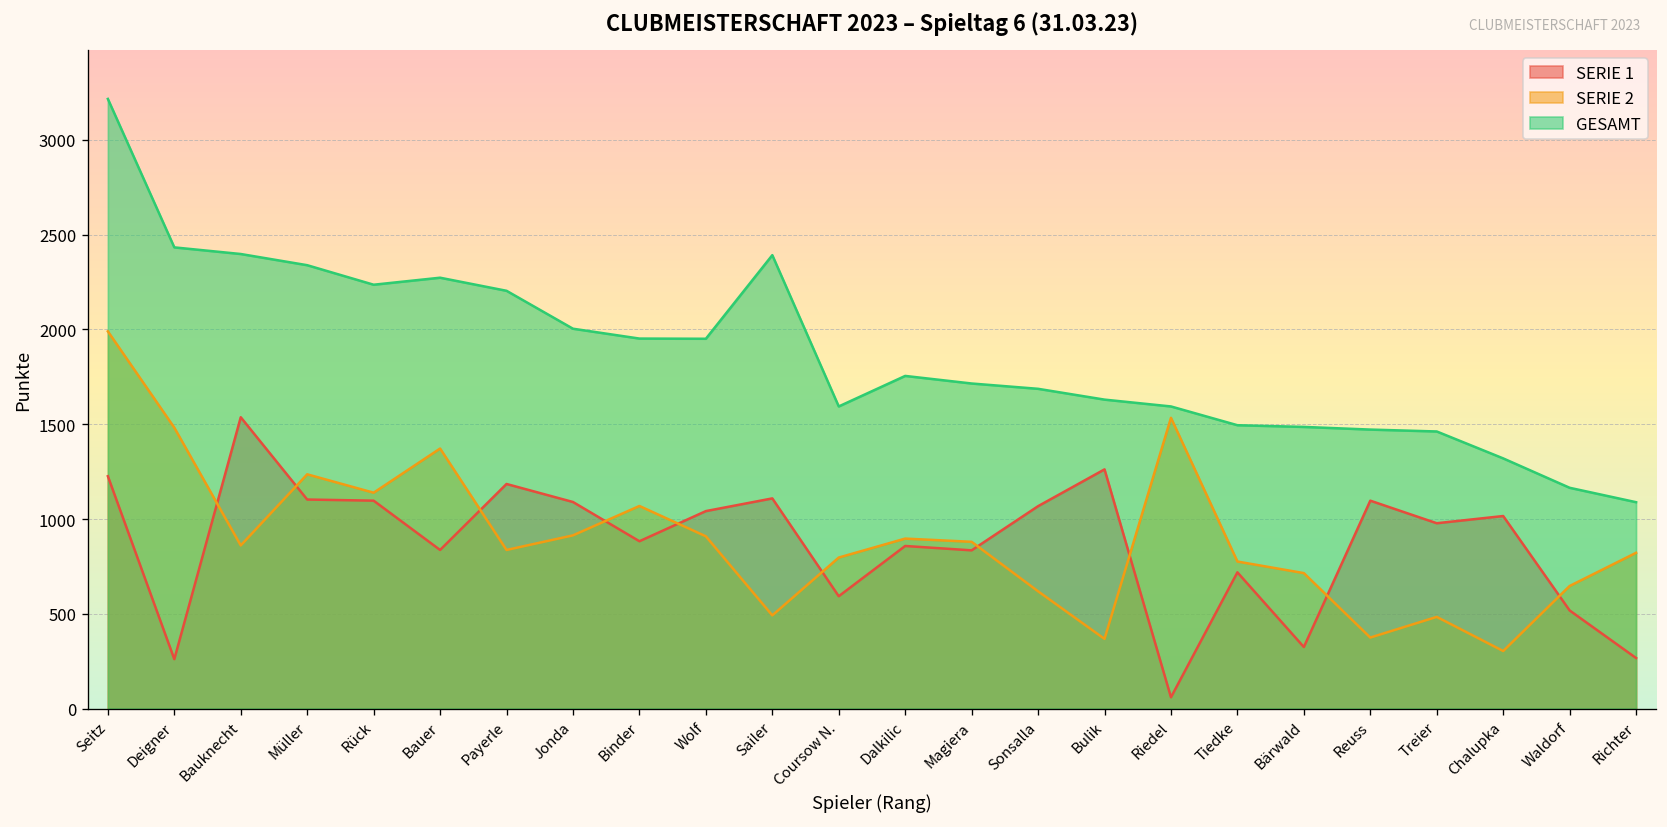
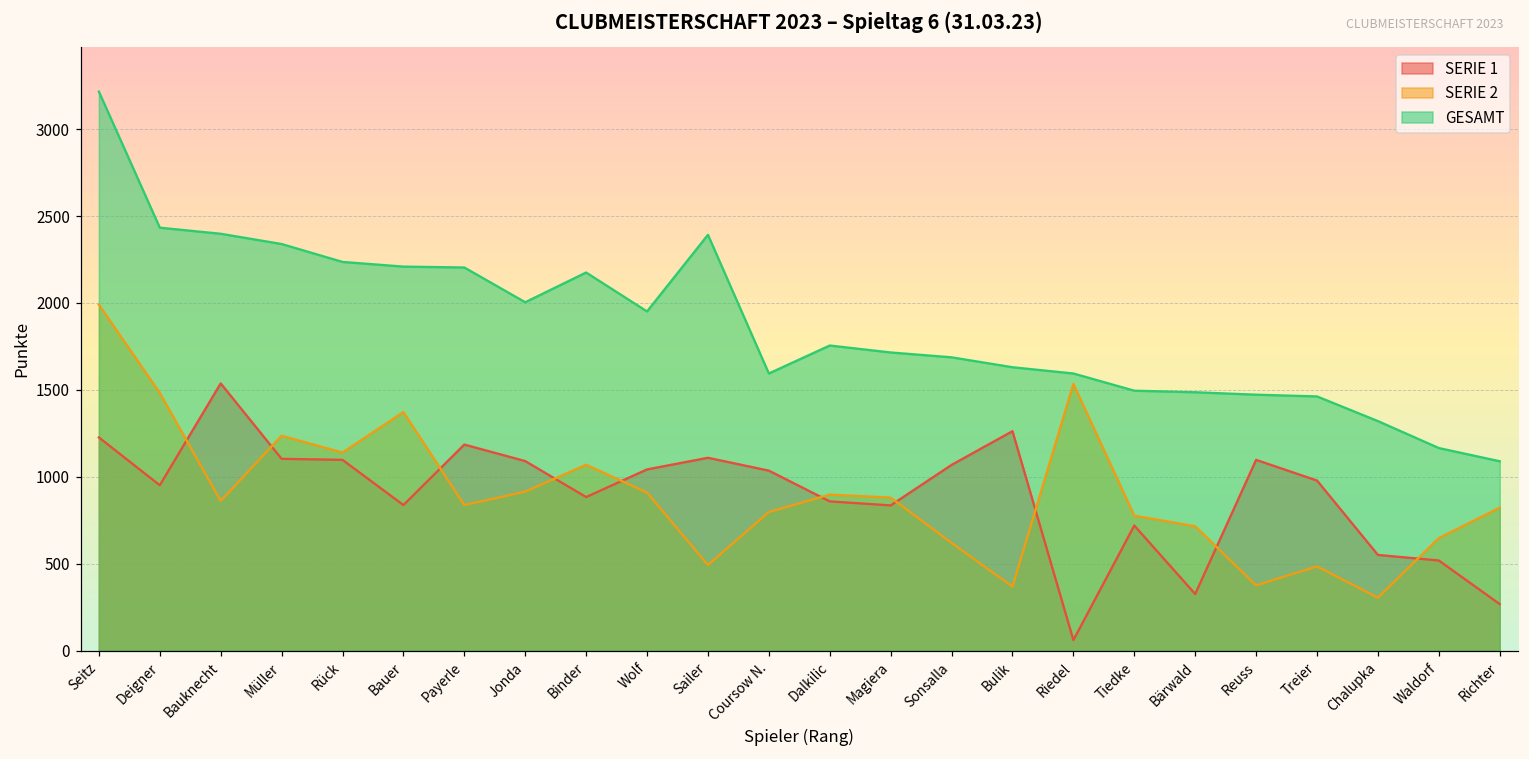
  {
    "SERIE 1": {
      "Seitz": 1230,
-     "Deigner": 260,
+     "Deigner": 950,
      "Bauknecht": 1540,
      "Müller": 1100,
      "Rück": 1100,
      "Bauer": 840,
      "Payerle": 1190,
      "Jonda": 1090,
      "Binder": 880,
      "Wolf": 1040,
      "Sailer": 1110,
-     "Coursow N.": 590,
+     "Coursow N.": 1040,
      "Dalkilic": 860,
      "Magiera": 840,
      "Sonsalla": 1070,
      "Bulik": 1260,
      "Riedel": 60,
      "Tiedke": 720,
      "Bärwald": 330,
      "Reuss": 1100,
      "Treier": 980,
-     "Chalupka": 1020,
+     "Chalupka": 550,
      "Waldorf": 520,
      "Richter": 270
    },
    "SERIE 2": {
      "Seitz": 1990,
      "Deigner": 1480,
      "Bauknecht": 860,
      "Müller": 1240,
      "Rück": 1140,
      "Bauer": 1370,
      "Payerle": 840,
      "Jonda": 910,
      "Binder": 1070,
      "Wolf": 910,
      "Sailer": 490,
      "Coursow N.": 800,
      "Dalkilic": 900,
      "Magiera": 880,
      "Sonsalla": 620,
      "Bulik": 370,
      "Riedel": 1530,
      "Tiedke": 780,
      "Bärwald": 720,
      "Reuss": 380,
      "Treier": 480,
      "Chalupka": 300,
      "Waldorf": 650,
      "Richter": 820
    },
    "GESAMT": {
      "Seitz": 3220,
      "Deigner": 2430,
      "Bauknecht": 2400,
      "Müller": 2340,
      "Rück": 2240,
-     "Bauer": 2270,
+     "Bauer": 2210,
      "Payerle": 2200,
      "Jonda": 2000,
-     "Binder": 1950,
+     "Binder": 2180,
      "Wolf": 1950,
      "Sailer": 2390,
      "Coursow N.": 1590,
      "Dalkilic": 1760,
      "Magiera": 1720,
      "Sonsalla": 1690,
      "Bulik": 1630,
      "Riedel": 1590,
      "Tiedke": 1500,
      "Bärwald": 1490,
      "Reuss": 1470,
      "Treier": 1460,
      "Chalupka": 1320,
      "Waldorf": 1170,
      "Richter": 1090
    }
  }
